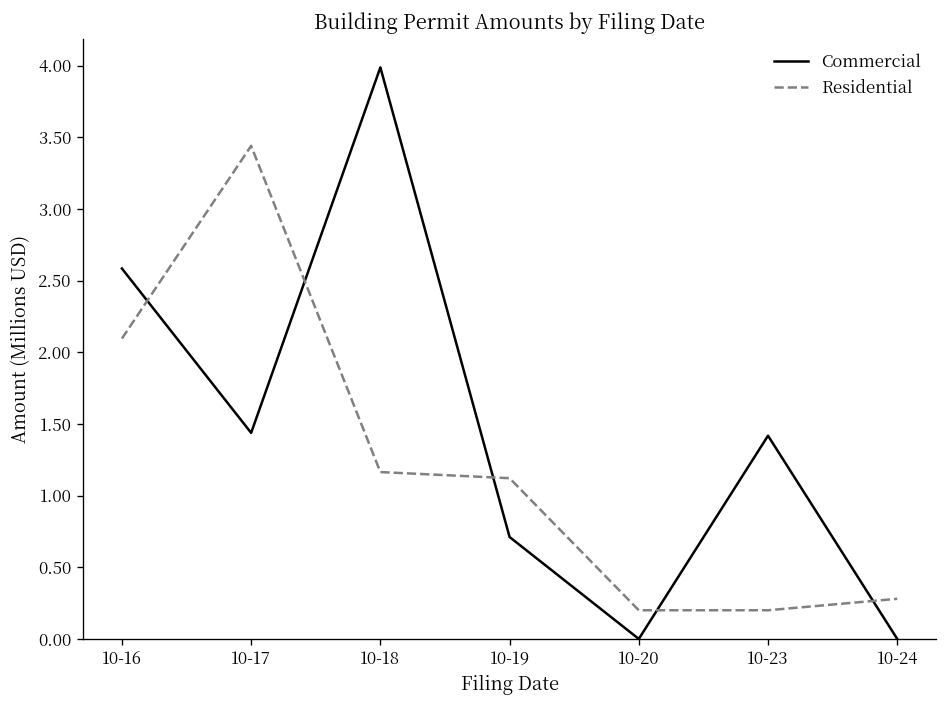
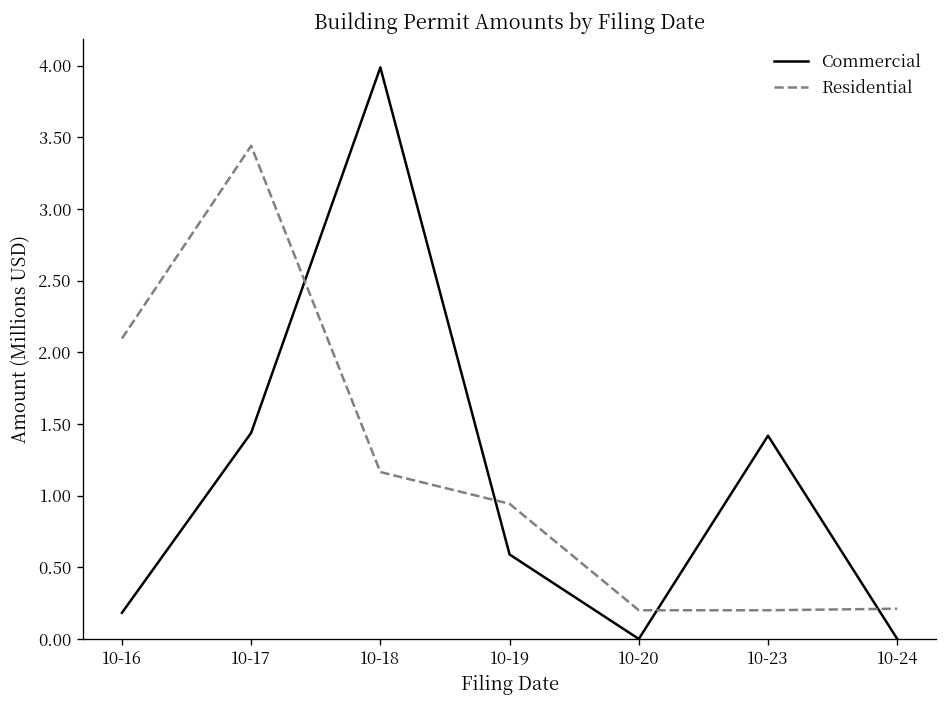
  {
    "Commercial": {
-     "10-16": 2.58,
+     "10-16": 0.18,
      "10-17": 1.44,
      "10-18": 3.99,
-     "10-19": 0.71,
+     "10-19": 0.59,
      "10-20": 0.00,
      "10-23": 1.42,
      "10-24": 0.00
    },
    "Residential": {
      "10-16": 2.10,
      "10-17": 3.44,
      "10-18": 1.16,
-     "10-19": 1.12,
+     "10-19": 0.94,
      "10-20": 0.20,
      "10-23": 0.20,
-     "10-24": 0.28
+     "10-24": 0.21
    }
  }
